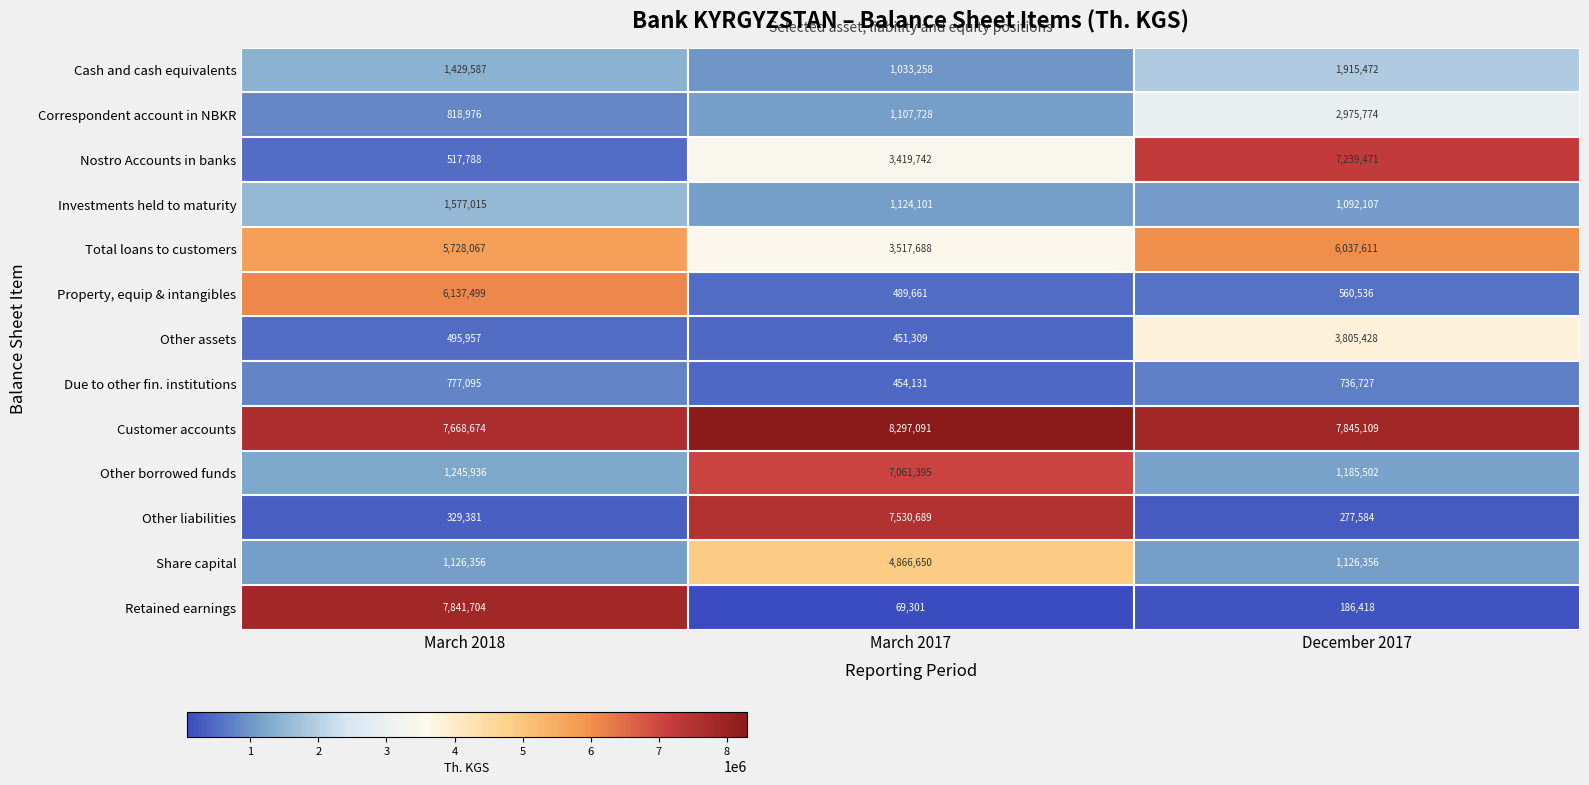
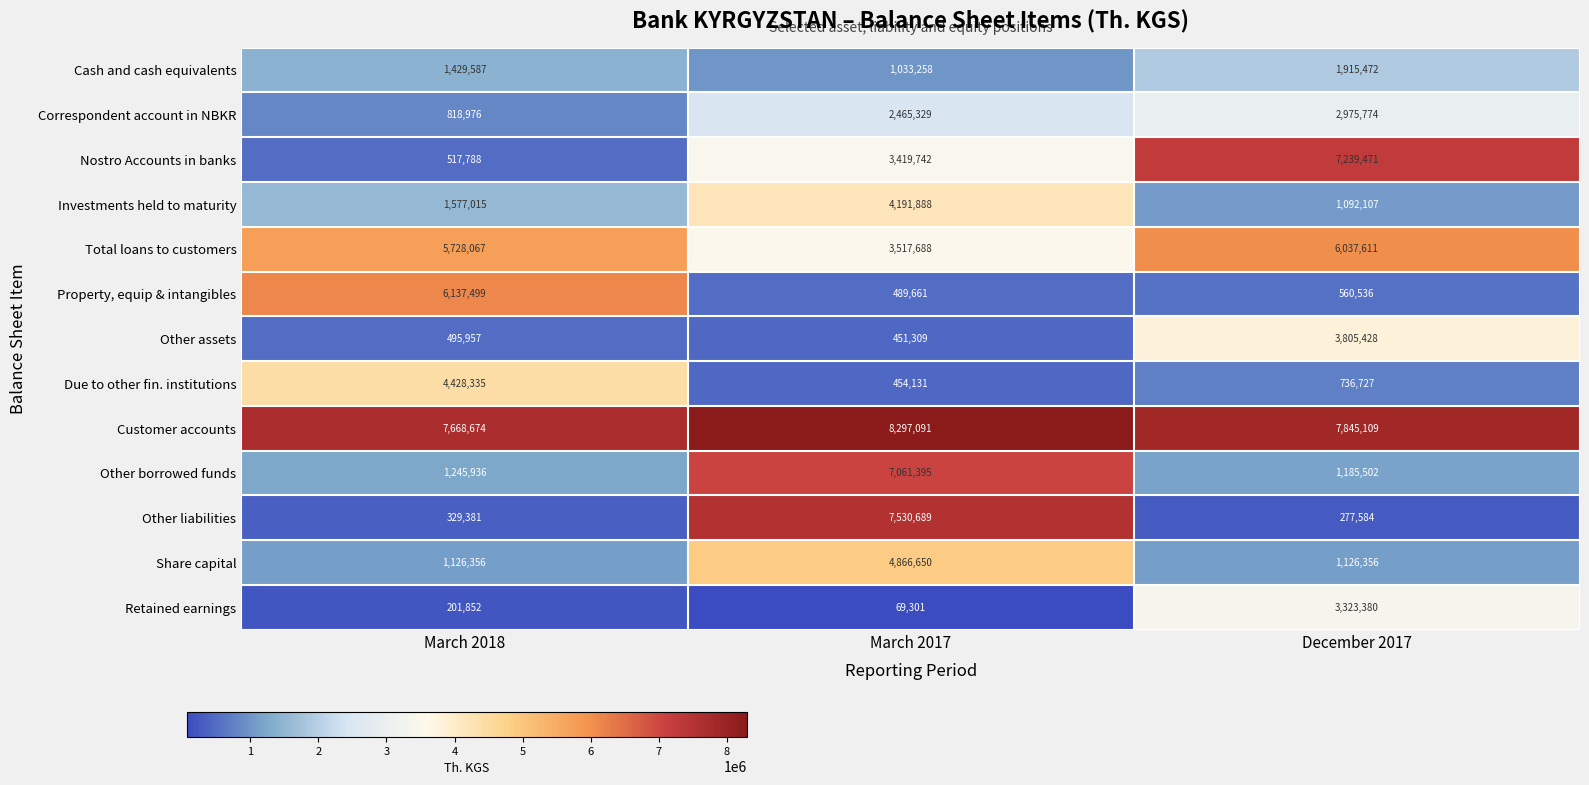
  {
    "Cash and cash equivalents": {
      "March 2018": "1,429,587",
      "March 2017": "1,033,258",
      "December 2017": "1,915,472"
    },
    "Correspondent account in NBKR": {
      "March 2018": "818,976",
-     "March 2017": "1,107,728",
+     "March 2017": "2,465,329",
      "December 2017": "2,975,774"
    },
    "Nostro Accounts in banks": {
      "March 2018": "517,788",
      "March 2017": "3,419,742",
      "December 2017": "7,239,471"
    },
    "Investments held to maturity": {
      "March 2018": "1,577,015",
-     "March 2017": "1,124,101",
+     "March 2017": "4,191,888",
      "December 2017": "1,092,107"
    },
    "Total loans to customers": {
      "March 2018": "5,728,067",
      "March 2017": "3,517,688",
      "December 2017": "6,037,611"
    },
    "Property, equip & intangibles": {
      "March 2018": "6,137,499",
      "March 2017": "489,661",
      "December 2017": "560,536"
    },
    "Other assets": {
      "March 2018": "495,957",
      "March 2017": "451,309",
      "December 2017": "3,805,428"
    },
    "Due to other fin. institutions": {
-     "March 2018": "777,095",
+     "March 2018": "4,428,335",
      "March 2017": "454,131",
      "December 2017": "736,727"
    },
    "Customer accounts": {
      "March 2018": "7,668,674",
      "March 2017": "8,297,091",
      "December 2017": "7,845,109"
    },
    "Other borrowed funds": {
      "March 2018": "1,245,936",
      "March 2017": "7,061,395",
      "December 2017": "1,185,502"
    },
    "Other liabilities": {
      "March 2018": "329,381",
      "March 2017": "7,530,689",
      "December 2017": "277,584"
    },
    "Share capital": {
      "March 2018": "1,126,356",
      "March 2017": "4,866,650",
      "December 2017": "1,126,356"
    },
    "Retained earnings": {
-     "March 2018": "7,841,704",
+     "March 2018": "201,852",
      "March 2017": "69,301",
-     "December 2017": "186,418"
+     "December 2017": "3,323,380"
    }
  }
